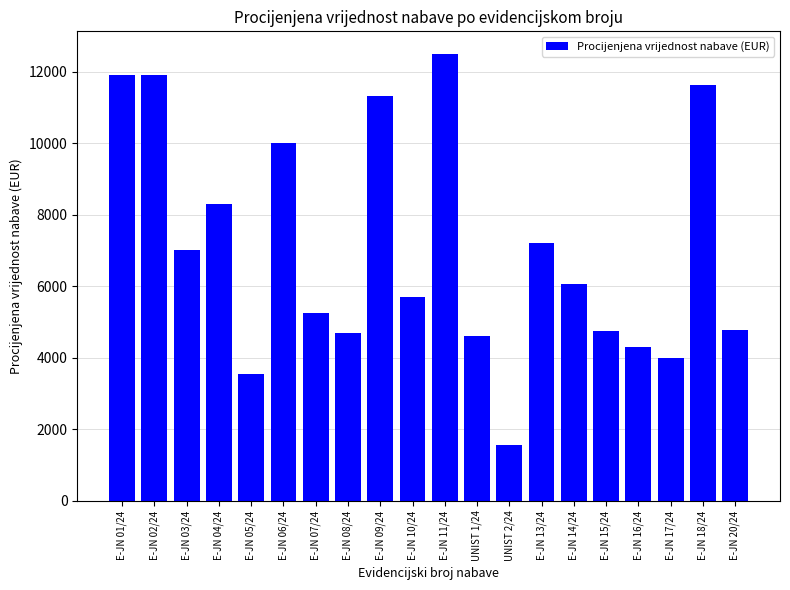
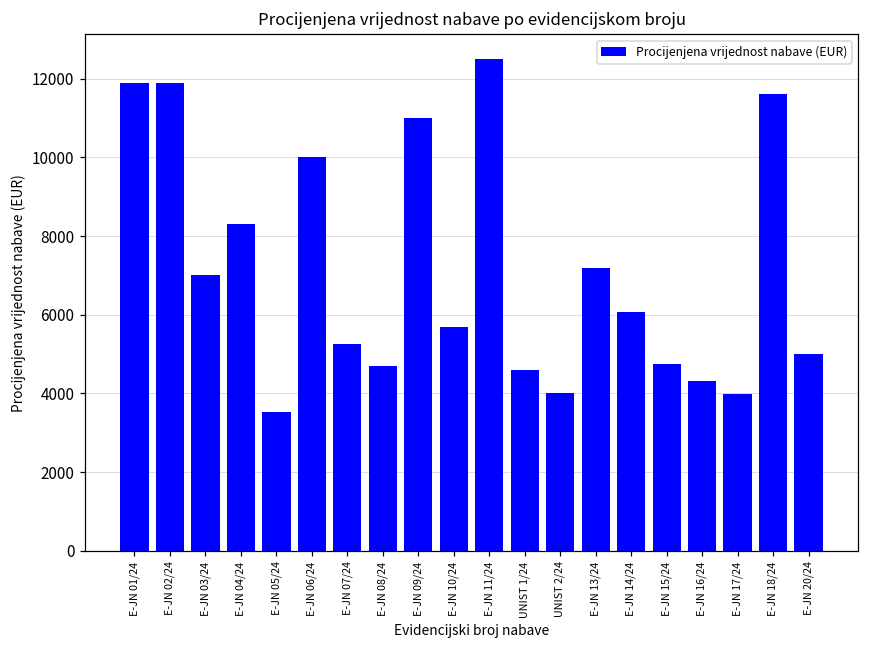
  {
    "E-JN 01/24": 11900,
    "E-JN 02/24": 11900,
    "E-JN 03/24": 7000,
    "E-JN 04/24": 8300,
    "E-JN 05/24": 3500,
    "E-JN 06/24": 10000,
    "E-JN 07/24": 5300,
    "E-JN 08/24": 4700,
-   "E-JN 09/24": 11300,
+   "E-JN 09/24": 11000,
    "E-JN 10/24": 5700,
    "E-JN 11/24": 12500,
    "UNIST 1/24": 4600,
-   "UNIST 2/24": 1600,
+   "UNIST 2/24": 4000,
    "E-JN 13/24": 7200,
    "E-JN 14/24": 6100,
    "E-JN 15/24": 4700,
    "E-JN 16/24": 4300,
    "E-JN 17/24": 4000,
    "E-JN 18/24": 11600,
-   "E-JN 20/24": 4800
+   "E-JN 20/24": 5000
  }
